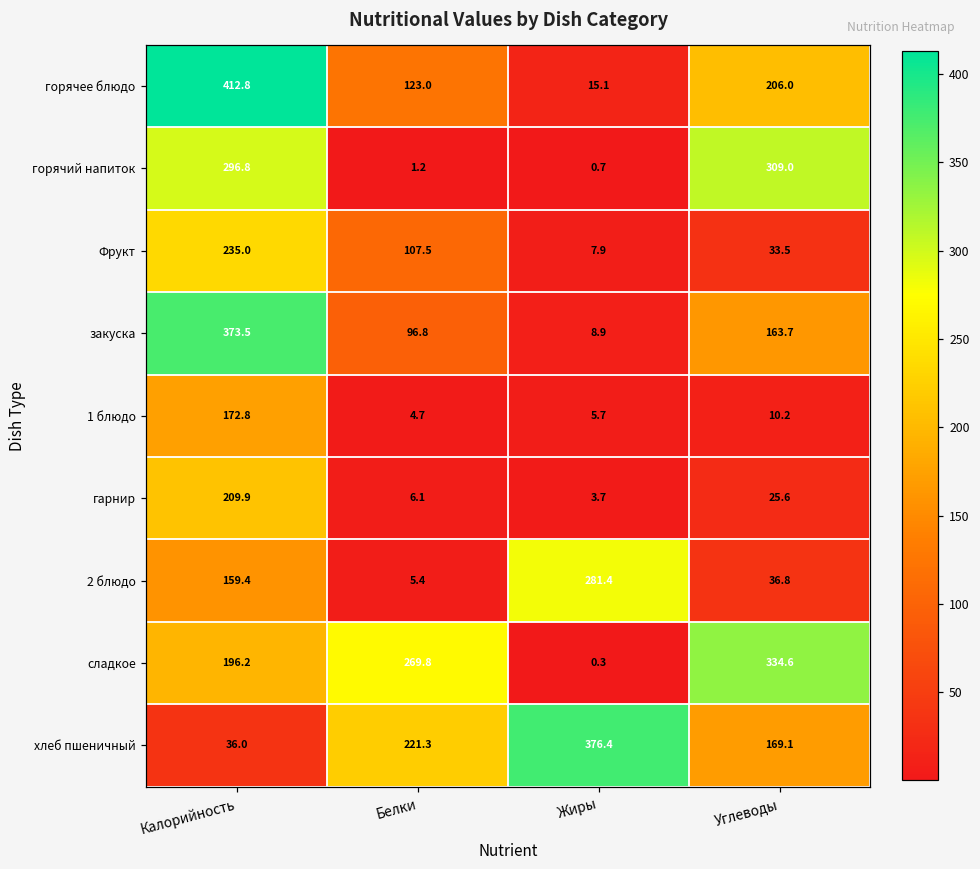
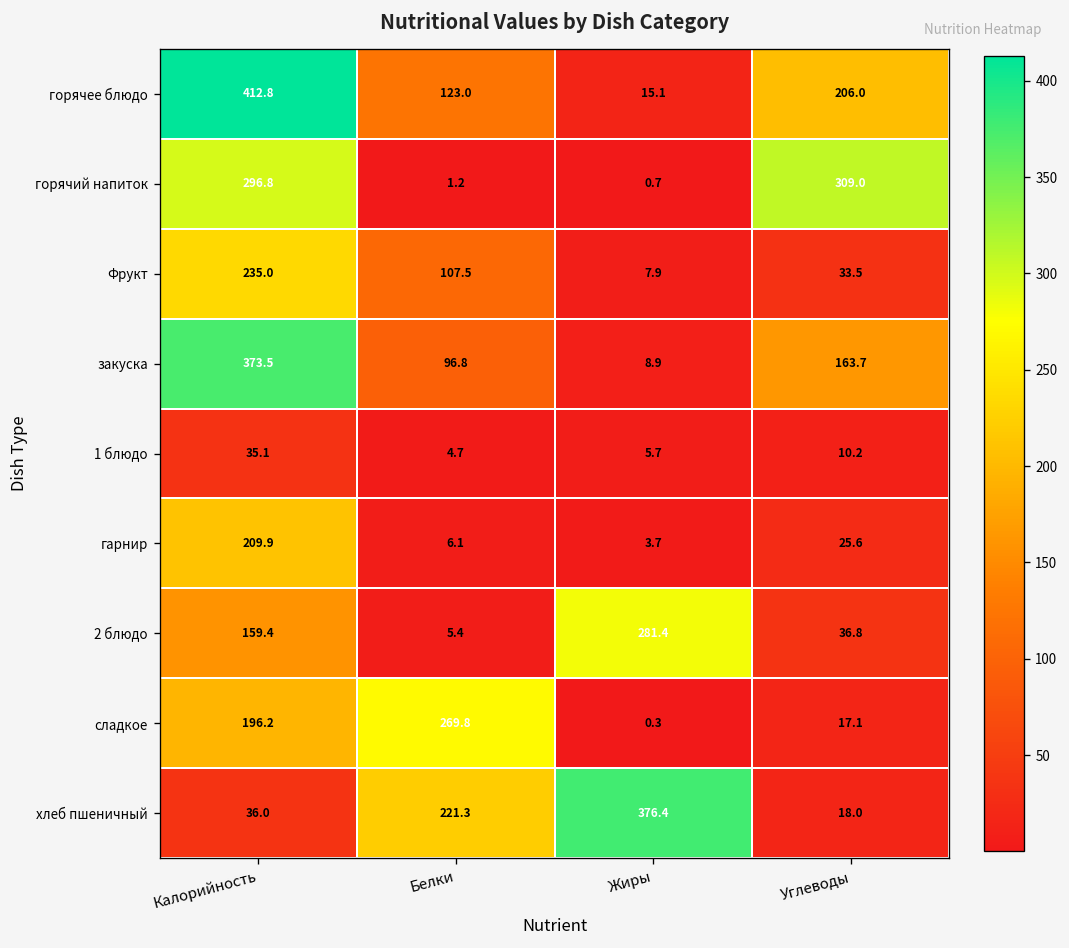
  {
    "горячее блюдо": {
      "Калорийность": 412.8,
      "Белки": 123.0,
      "Жиры": 15.1,
      "Углеводы": 206.0
    },
    "горячий напиток": {
      "Калорийность": 296.8,
      "Белки": 1.2,
      "Жиры": 0.7,
      "Углеводы": 309.0
    },
    "Фрукт": {
      "Калорийность": 235.0,
      "Белки": 107.5,
      "Жиры": 7.9,
      "Углеводы": 33.5
    },
    "закуска": {
      "Калорийность": 373.5,
      "Белки": 96.8,
      "Жиры": 8.9,
      "Углеводы": 163.7
    },
    "1 блюдо": {
-     "Калорийность": 172.8,
+     "Калорийность": 35.1,
      "Белки": 4.7,
      "Жиры": 5.7,
      "Углеводы": 10.2
    },
    "гарнир": {
      "Калорийность": 209.9,
      "Белки": 6.1,
      "Жиры": 3.7,
      "Углеводы": 25.6
    },
    "2 блюдо": {
      "Калорийность": 159.4,
      "Белки": 5.4,
      "Жиры": 281.4,
      "Углеводы": 36.8
    },
    "сладкое": {
      "Калорийность": 196.2,
      "Белки": 269.8,
      "Жиры": 0.3,
-     "Углеводы": 334.6
+     "Углеводы": 17.1
    },
    "хлеб пшеничный": {
      "Калорийность": 36.0,
      "Белки": 221.3,
      "Жиры": 376.4,
-     "Углеводы": 169.1
+     "Углеводы": 18.0
    }
  }
